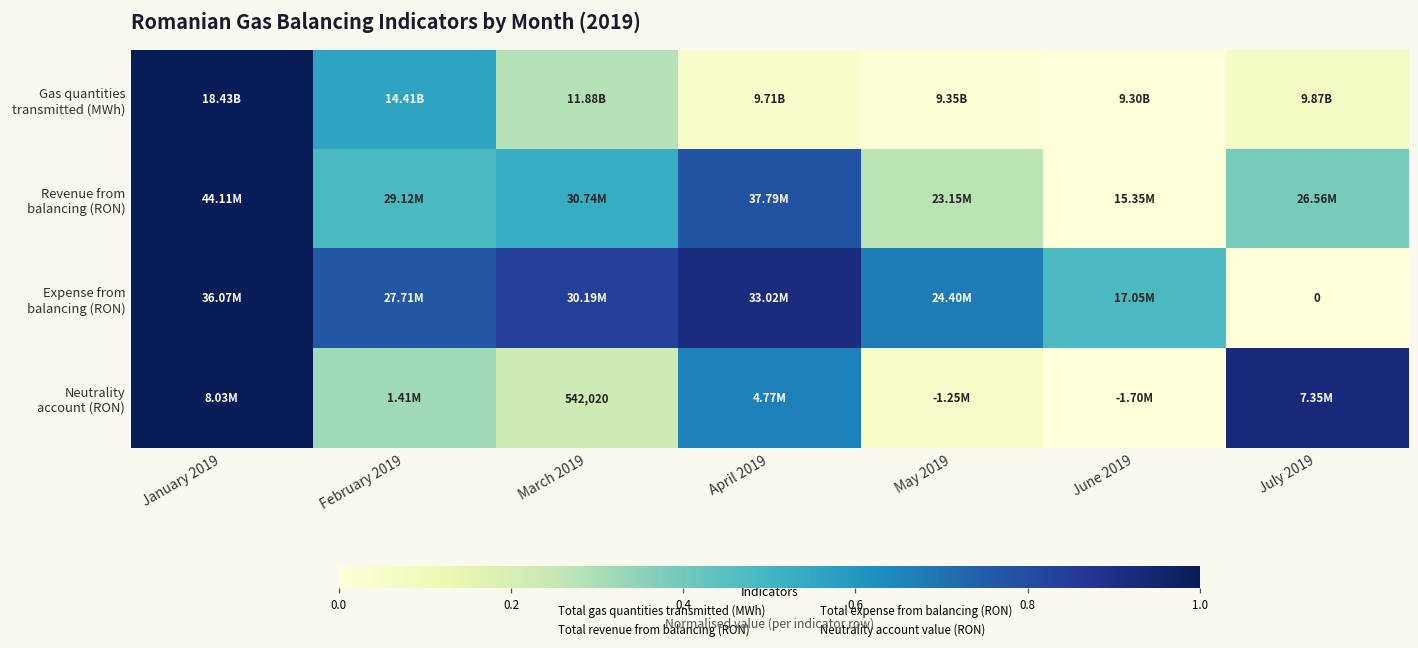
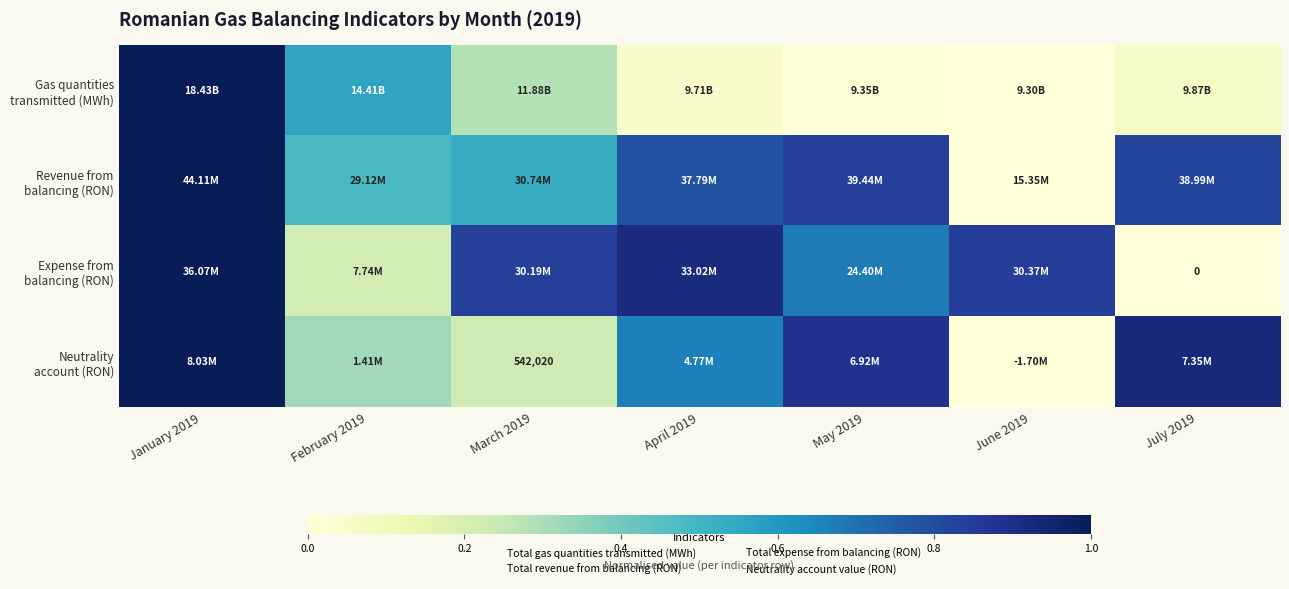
  {
    "Gas quantities transmitted (MWh)": {
      "January 2019": "18.43B",
      "February 2019": "14.41B",
      "March 2019": "11.88B",
      "April 2019": "9.71B",
      "May 2019": "9.35B",
      "June 2019": "9.30B",
      "July 2019": "9.87B"
    },
    "Revenue from balancing (RON)": {
      "January 2019": "44.11M",
      "February 2019": "29.12M",
      "March 2019": "30.74M",
      "April 2019": "37.79M",
-     "May 2019": "23.15M",
+     "May 2019": "39.44M",
      "June 2019": "15.35M",
-     "July 2019": "26.56M"
+     "July 2019": "38.99M"
    },
    "Expense from balancing (RON)": {
      "January 2019": "36.07M",
-     "February 2019": "27.71M",
+     "February 2019": "7.74M",
      "March 2019": "30.19M",
      "April 2019": "33.02M",
      "May 2019": "24.40M",
-     "June 2019": "17.05M",
+     "June 2019": "30.37M",
      "July 2019": "0"
    },
    "Neutrality account (RON)": {
      "January 2019": "8.03M",
      "February 2019": "1.41M",
      "March 2019": "542,020",
      "April 2019": "4.77M",
-     "May 2019": "-1.25M",
+     "May 2019": "6.92M",
      "June 2019": "-1.70M",
      "July 2019": "7.35M"
    }
  }
